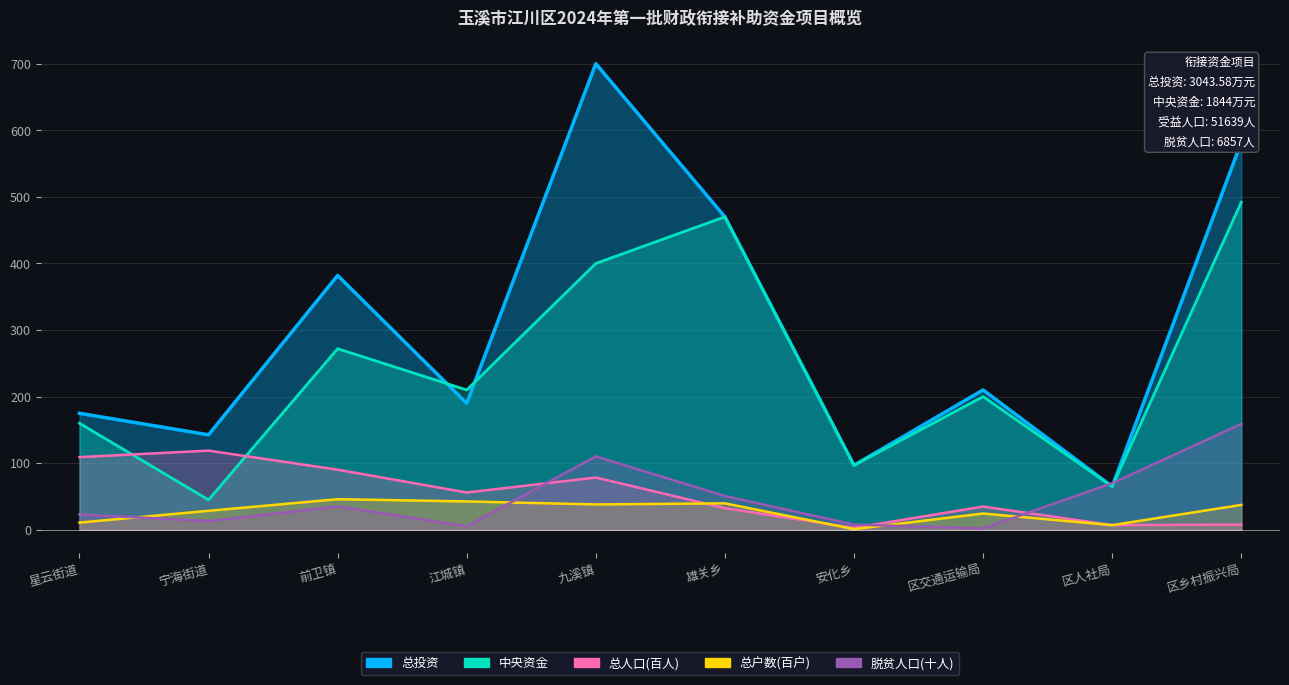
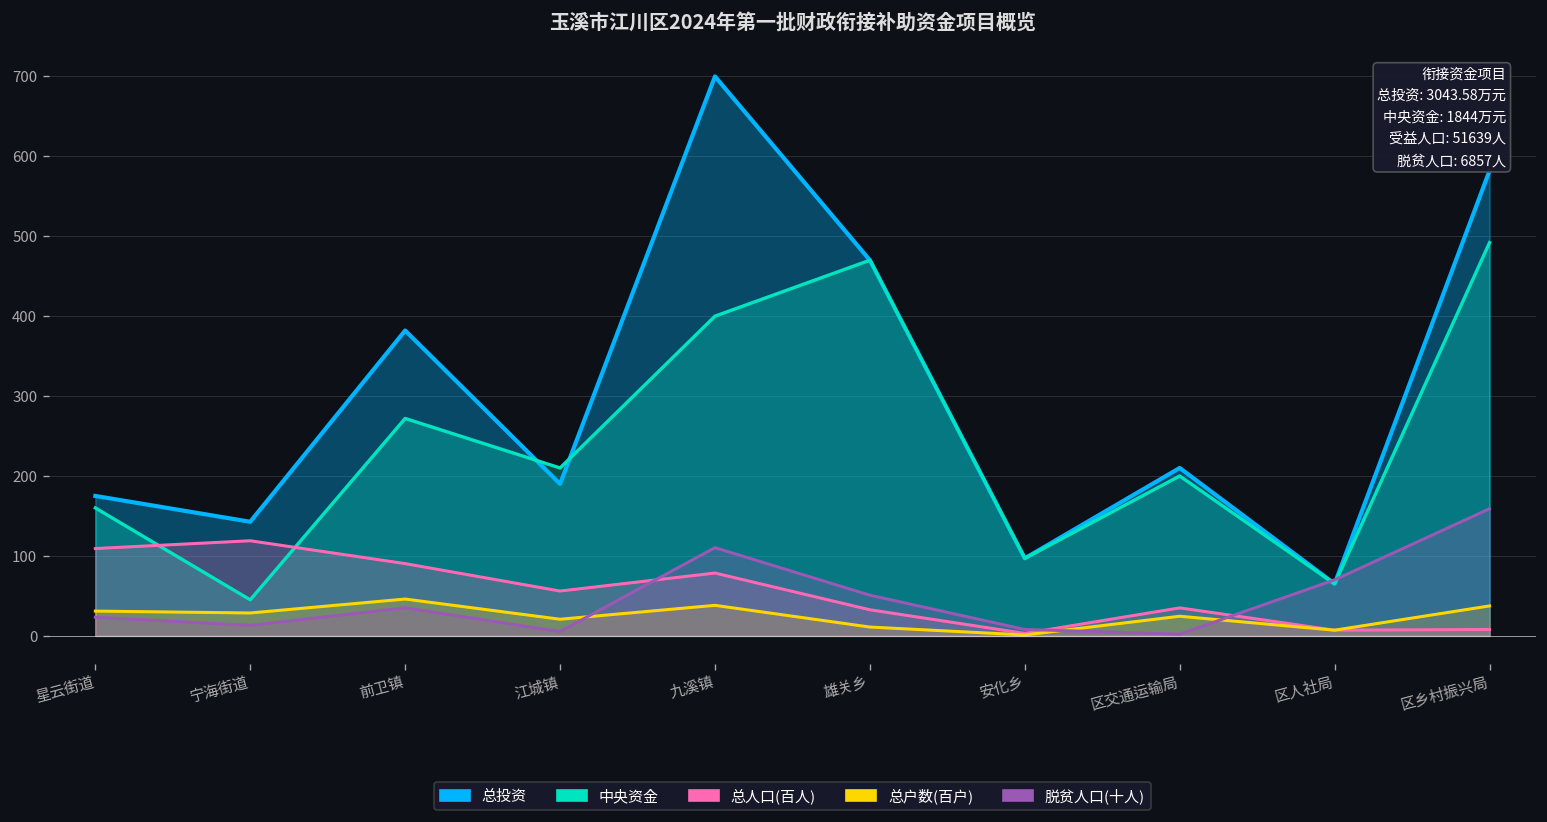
  {
    "总户数(百户)": {
-     "星云街道": 10,
+     "星云街道": 30,
      "宁海街道": 30,
      "前卫镇": 50,
-     "江城镇": 40,
+     "江城镇": 20,
      "九溪镇": 40,
-     "雄关乡": 40,
+     "雄关乡": 10,
      "区交通运输局": 20,
      "区乡村振兴局": 40
    }
  }
